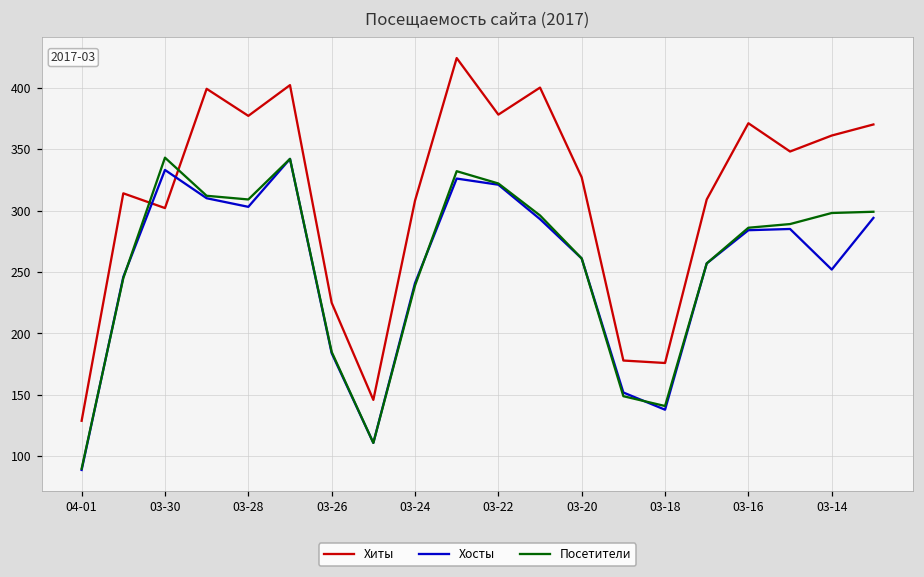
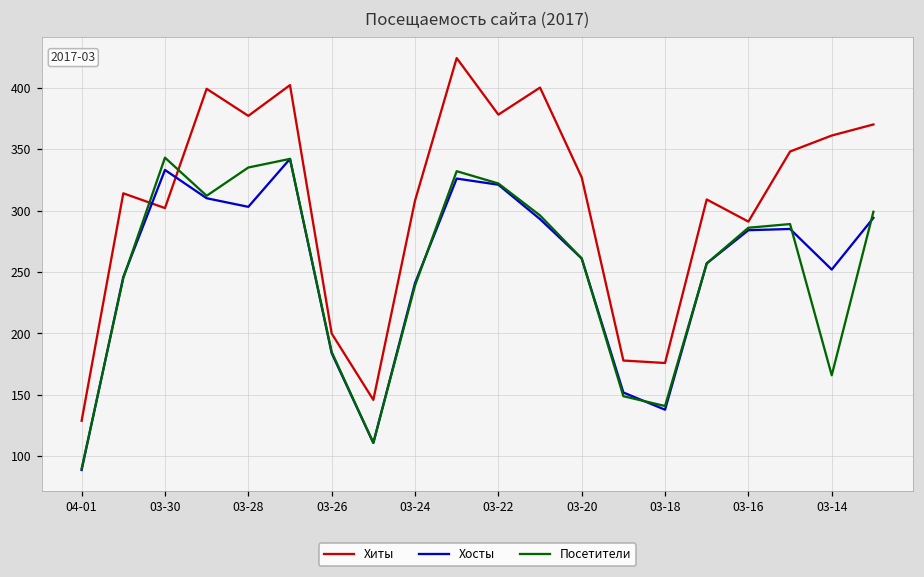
  {
    "Хиты": {
      "04-01": 129,
      "03-30": 302,
      "03-28": 377,
-     "03-26": 225,
+     "03-26": 200,
      "03-24": 308,
      "03-22": 378,
      "03-20": 327,
      "03-18": 176,
-     "03-16": 371,
+     "03-16": 291,
      "03-14": 361
    },
    "Хосты": {
      "03-30": 333,
      "03-28": 303,
      "03-18": 138,
      "03-14": 252
    },
    "Посетители": {
      "03-30": 343,
-     "03-28": 309,
+     "03-28": 335,
      "03-18": 141,
-     "03-14": 298
+     "03-14": 166
    }
  }
